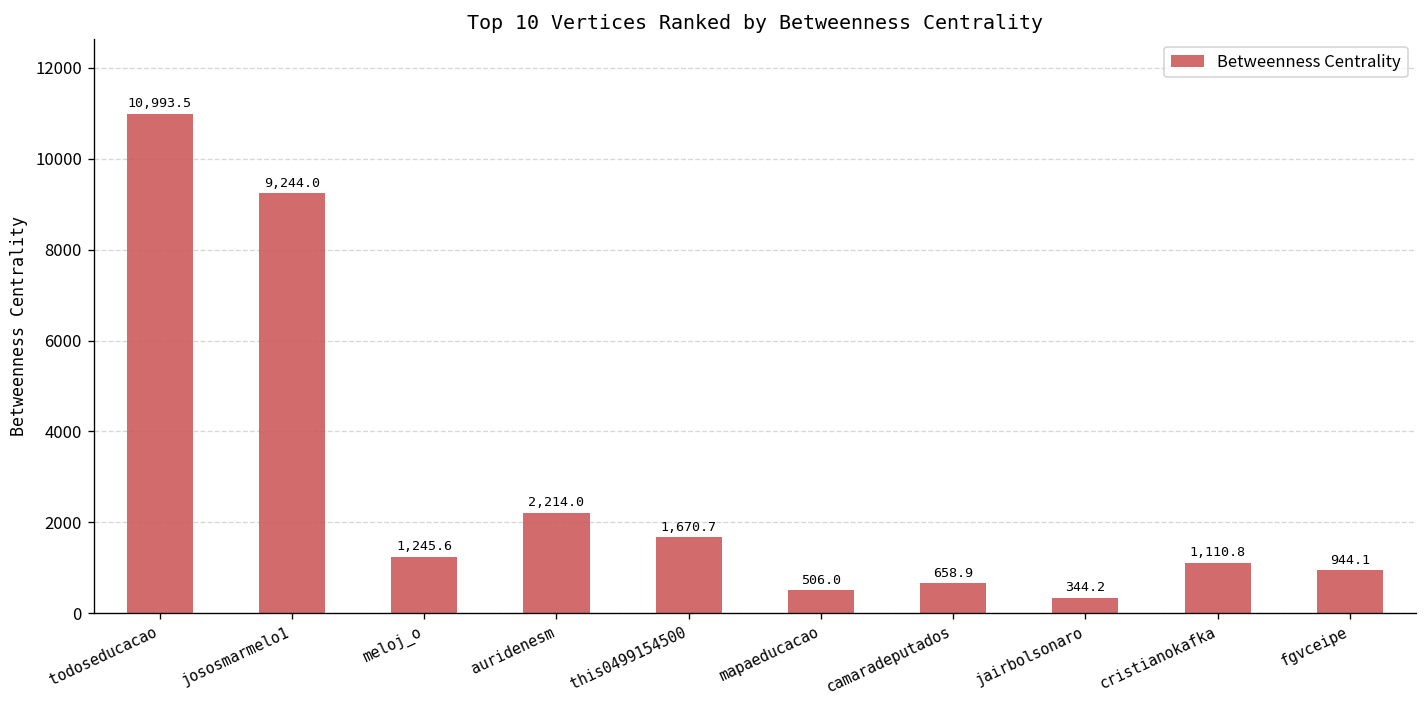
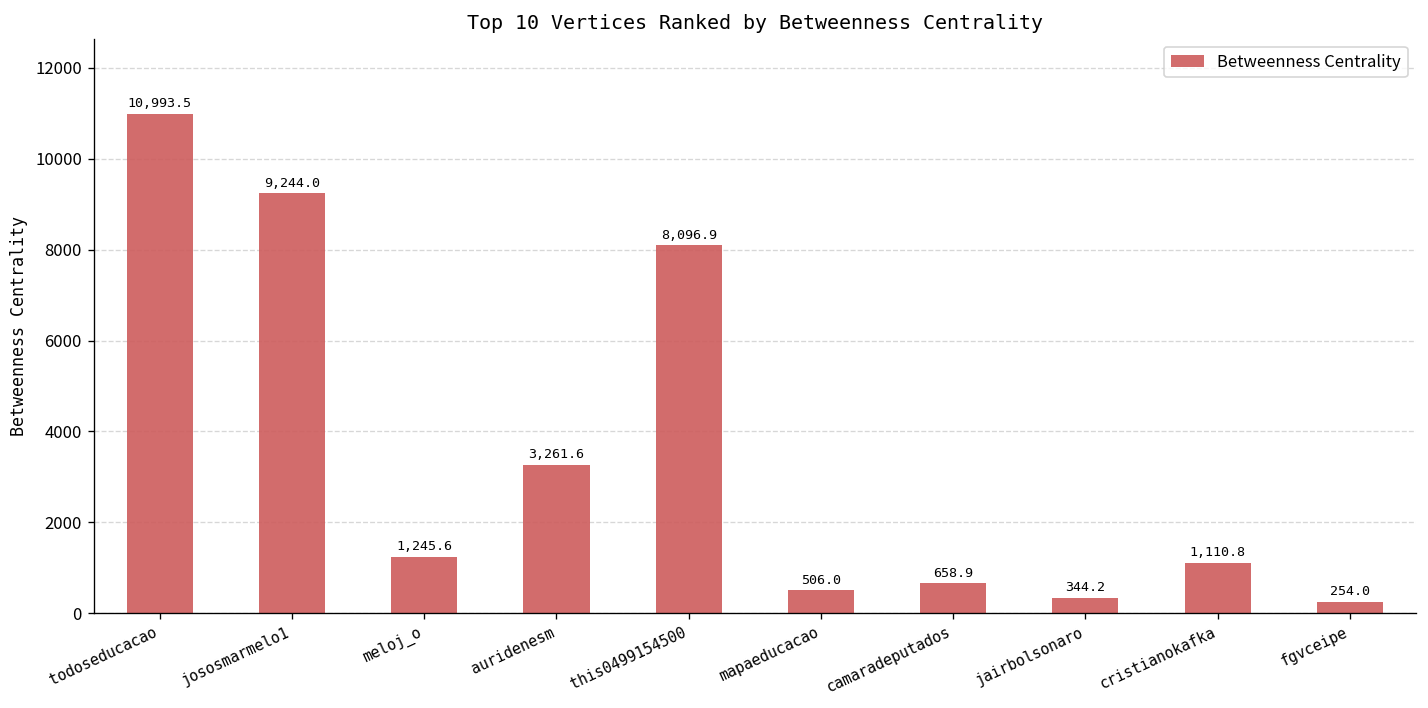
  {
    "todoseducacao": "10,993.5",
    "jososmarmelo1": "9,244.0",
    "meloj_o": "1,245.6",
-   "auridenesm": "2,214.0",
-   "this0499154500": "1,670.7",
+   "auridenesm": "3,261.6",
+   "this0499154500": "8,096.9",
    "mapaeducacao": "506.0",
    "camaradeputados": "658.9",
    "jairbolsonaro": "344.2",
    "cristianokafka": "1,110.8",
-   "fgvceipe": "944.1"
+   "fgvceipe": "254.0"
  }
